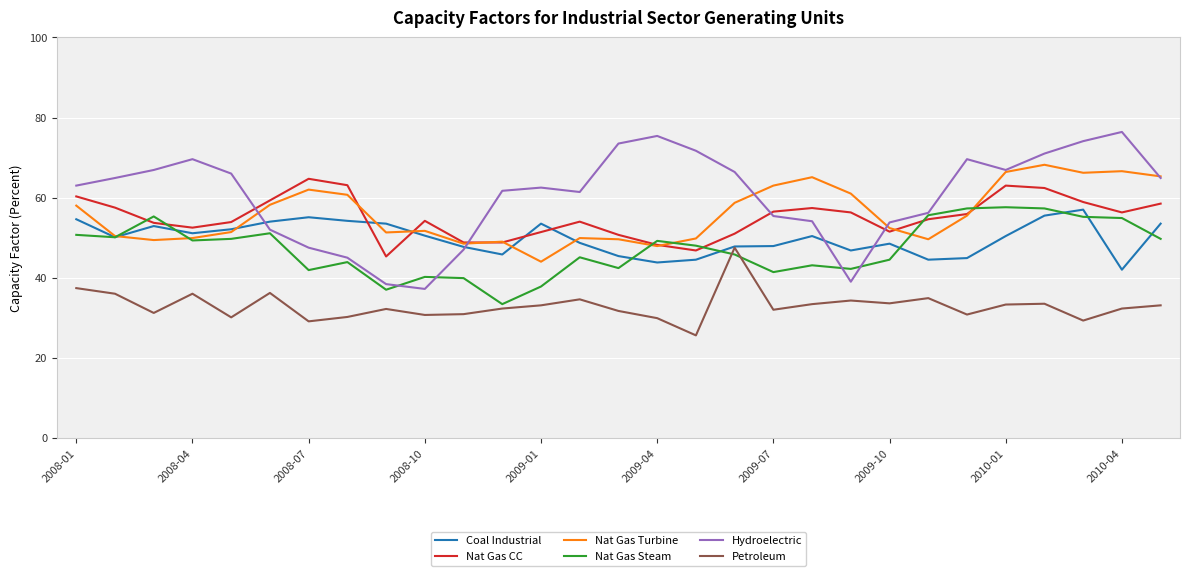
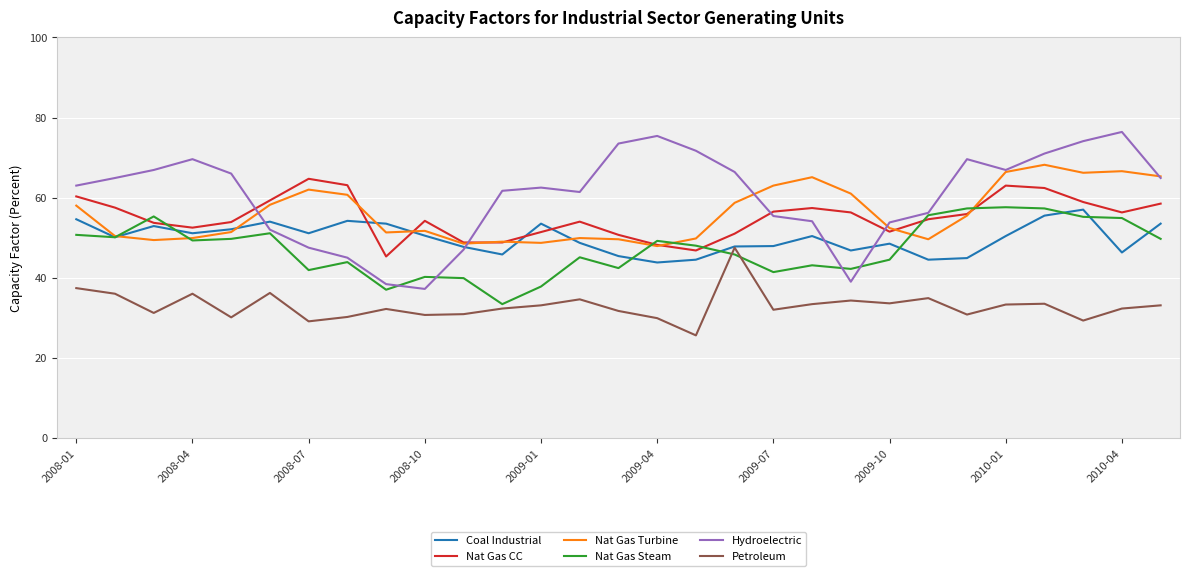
  {
    "Coal Industrial": {
      "2008-01": 55,
      "2008-04": 51,
-     "2008-07": 55,
+     "2008-07": 51,
      "2008-10": 51,
      "2009-01": 54,
      "2009-04": 44,
      "2009-07": 48,
      "2009-10": 49,
      "2010-01": 50,
-     "2010-04": 42
+     "2010-04": 46
    },
    "Nat Gas CC": {
      "2008-01": 60,
      "2008-04": 53,
      "2008-07": 65,
      "2008-10": 54,
      "2009-01": 51,
      "2009-07": 57,
      "2009-10": 52,
      "2010-01": 63,
      "2010-04": 56
    },
    "Nat Gas Turbine": {
      "2008-01": 58,
      "2008-07": 62,
      "2008-10": 52,
-     "2009-01": 44,
+     "2009-01": 49,
      "2009-07": 63,
      "2009-10": 52,
      "2010-04": 67
    },
    "Nat Gas Steam": {
      "2008-01": 51,
      "2008-07": 42,
      "2008-10": 40,
      "2009-01": 38,
      "2009-04": 49,
      "2009-07": 41,
      "2009-10": 45,
      "2010-01": 58,
      "2010-04": 55
    },
    "Hydroelectric": {
      "2008-01": 63,
      "2008-04": 70,
      "2008-07": 48,
      "2008-10": 37,
      "2009-01": 63,
      "2009-04": 75,
      "2009-07": 55,
      "2009-10": 54,
      "2010-04": 76
    },
    "Petroleum": {
      "2008-01": 37,
      "2008-04": 36,
      "2008-07": 29,
      "2008-10": 31,
      "2009-01": 33,
      "2009-04": 30,
      "2009-07": 32,
      "2009-10": 34,
      "2010-01": 33,
      "2010-04": 32
    }
  }
